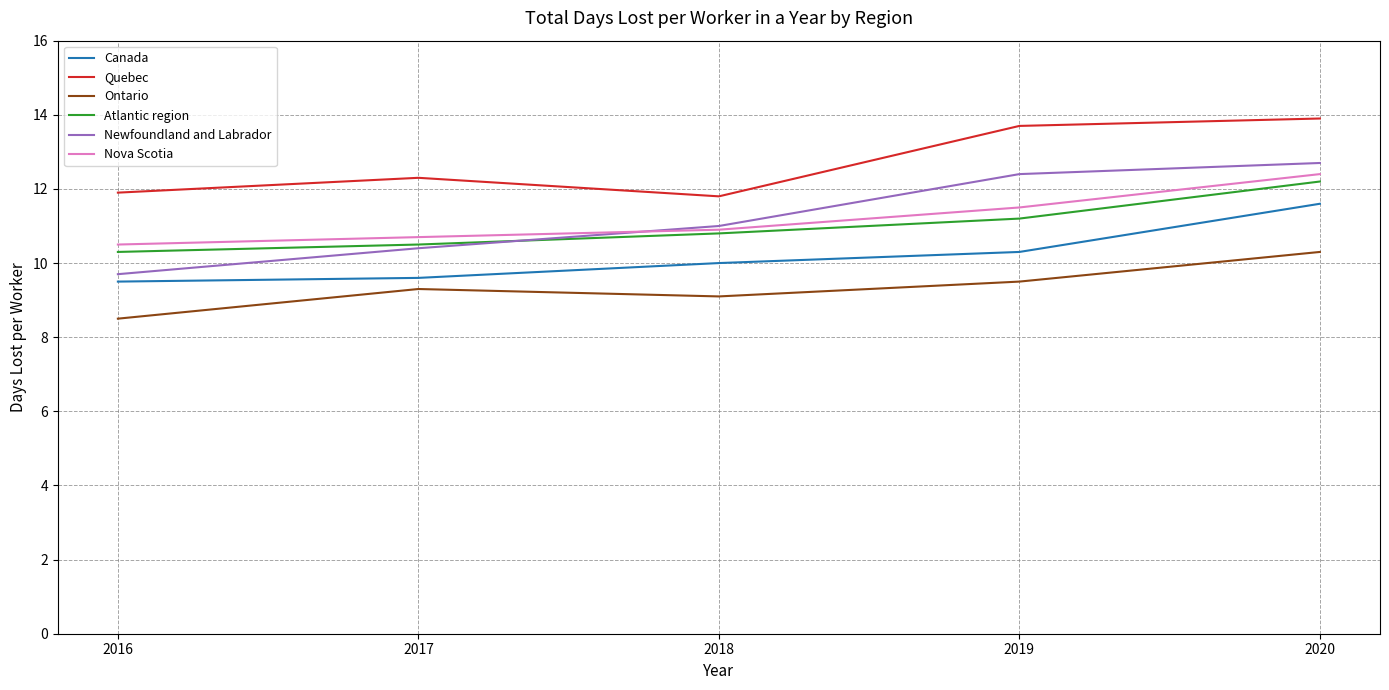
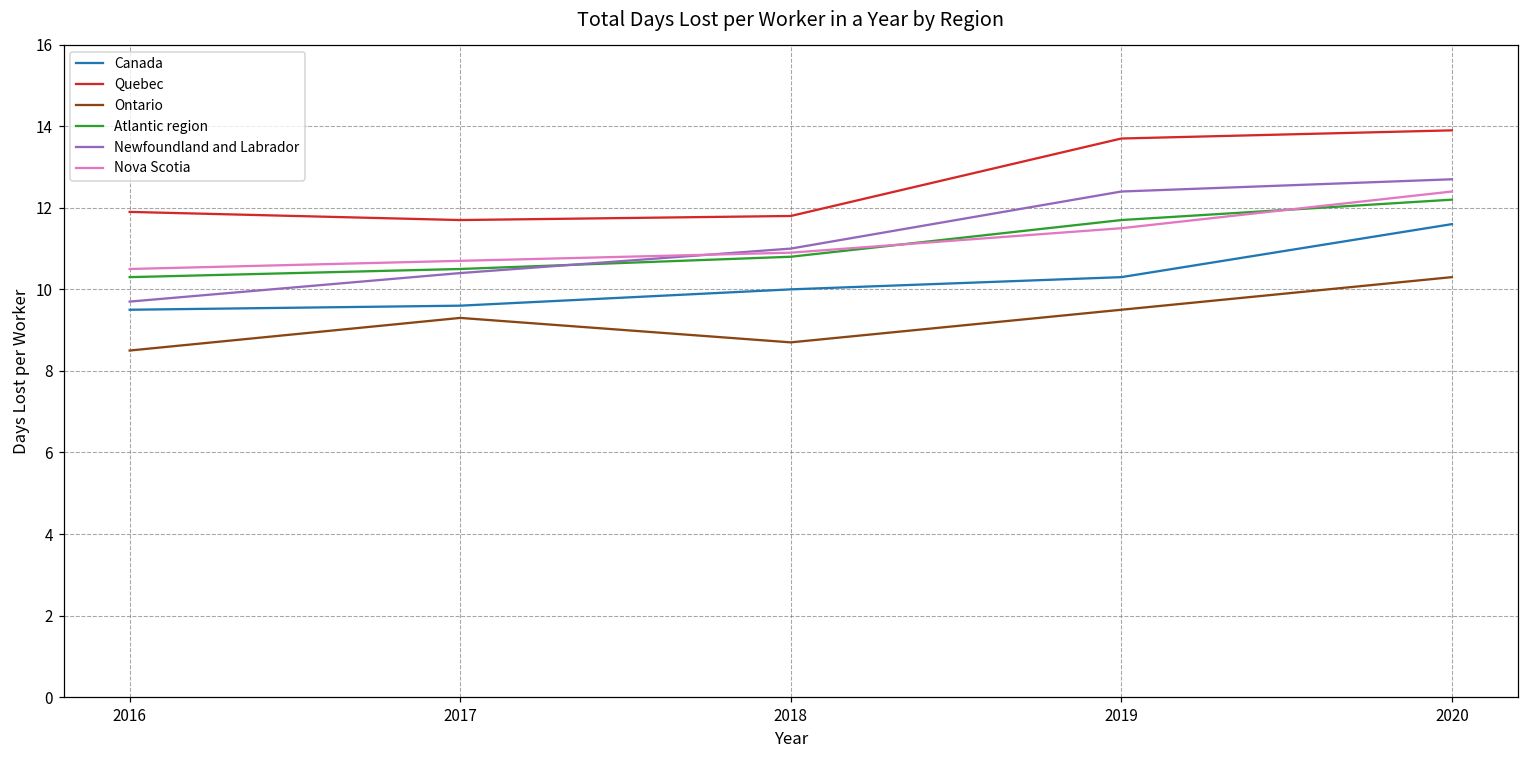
  {
    "Canada": {
      "2016": 9.5,
      "2017": 9.6,
      "2018": 10.0,
      "2019": 10.3,
      "2020": 11.6
    },
    "Quebec": {
      "2016": 11.9,
-     "2017": 12.3,
+     "2017": 11.7,
      "2018": 11.8,
      "2019": 13.7,
      "2020": 13.9
    },
    "Ontario": {
      "2016": 8.5,
      "2017": 9.3,
-     "2018": 9.1,
+     "2018": 8.7,
      "2019": 9.5,
      "2020": 10.3
    },
    "Atlantic region": {
      "2016": 10.3,
      "2017": 10.5,
      "2018": 10.8,
-     "2019": 11.2,
+     "2019": 11.7,
      "2020": 12.2
    },
    "Newfoundland and Labrador": {
      "2016": 9.7,
      "2017": 10.4,
      "2018": 11.0,
      "2019": 12.4,
      "2020": 12.7
    },
    "Nova Scotia": {
      "2016": 10.5,
      "2017": 10.7,
      "2018": 10.9,
      "2019": 11.5,
      "2020": 12.4
    }
  }
